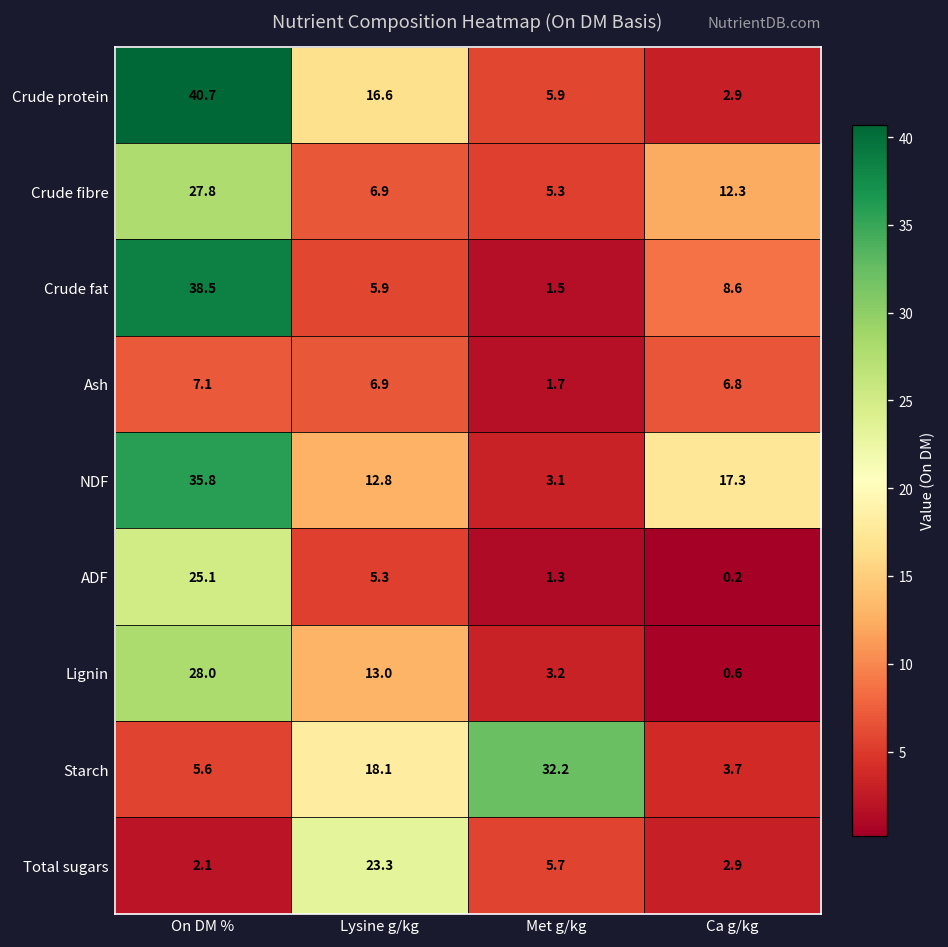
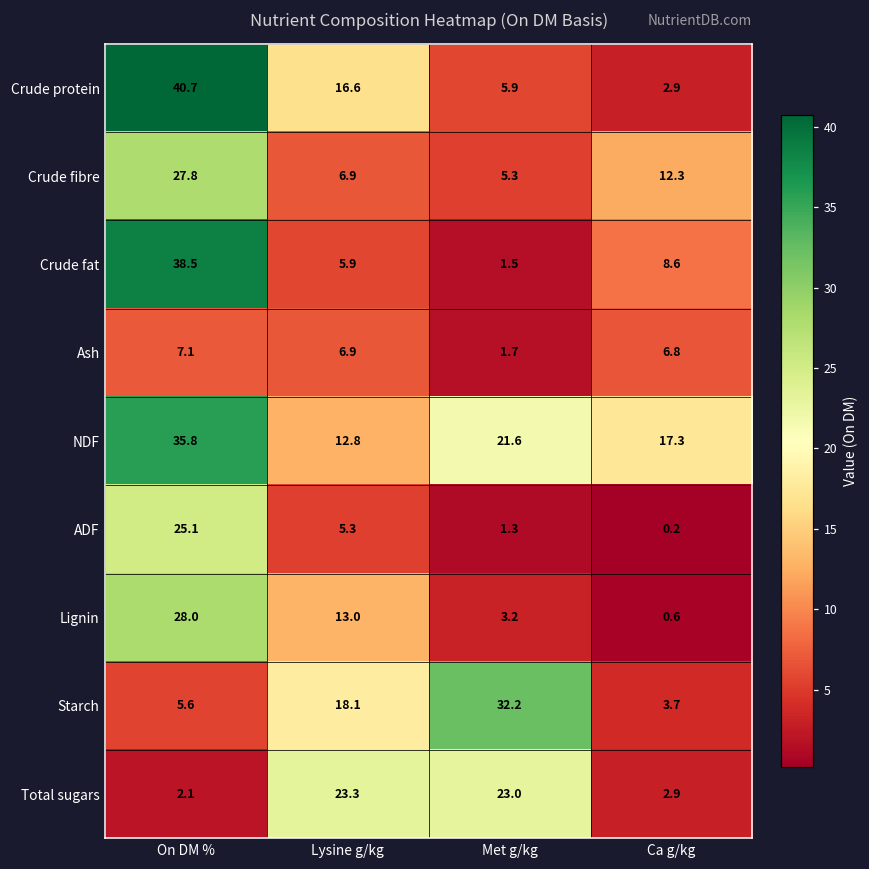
  {
    "Crude protein": {
      "On DM %": 40.7,
      "Lysine g/kg": 16.6,
      "Met g/kg": 5.9,
      "Ca g/kg": 2.9
    },
    "Crude fibre": {
      "On DM %": 27.8,
      "Lysine g/kg": 6.9,
      "Met g/kg": 5.3,
      "Ca g/kg": 12.3
    },
    "Crude fat": {
      "On DM %": 38.5,
      "Lysine g/kg": 5.9,
      "Met g/kg": 1.5,
      "Ca g/kg": 8.6
    },
    "Ash": {
      "On DM %": 7.1,
      "Lysine g/kg": 6.9,
      "Met g/kg": 1.7,
      "Ca g/kg": 6.8
    },
    "NDF": {
      "On DM %": 35.8,
      "Lysine g/kg": 12.8,
-     "Met g/kg": 3.1,
+     "Met g/kg": 21.6,
      "Ca g/kg": 17.3
    },
    "ADF": {
      "On DM %": 25.1,
      "Lysine g/kg": 5.3,
      "Met g/kg": 1.3,
      "Ca g/kg": 0.2
    },
    "Lignin": {
      "On DM %": 28.0,
      "Lysine g/kg": 13.0,
      "Met g/kg": 3.2,
      "Ca g/kg": 0.6
    },
    "Starch": {
      "On DM %": 5.6,
      "Lysine g/kg": 18.1,
      "Met g/kg": 32.2,
      "Ca g/kg": 3.7
    },
    "Total sugars": {
      "On DM %": 2.1,
      "Lysine g/kg": 23.3,
-     "Met g/kg": 5.7,
+     "Met g/kg": 23.0,
      "Ca g/kg": 2.9
    }
  }
